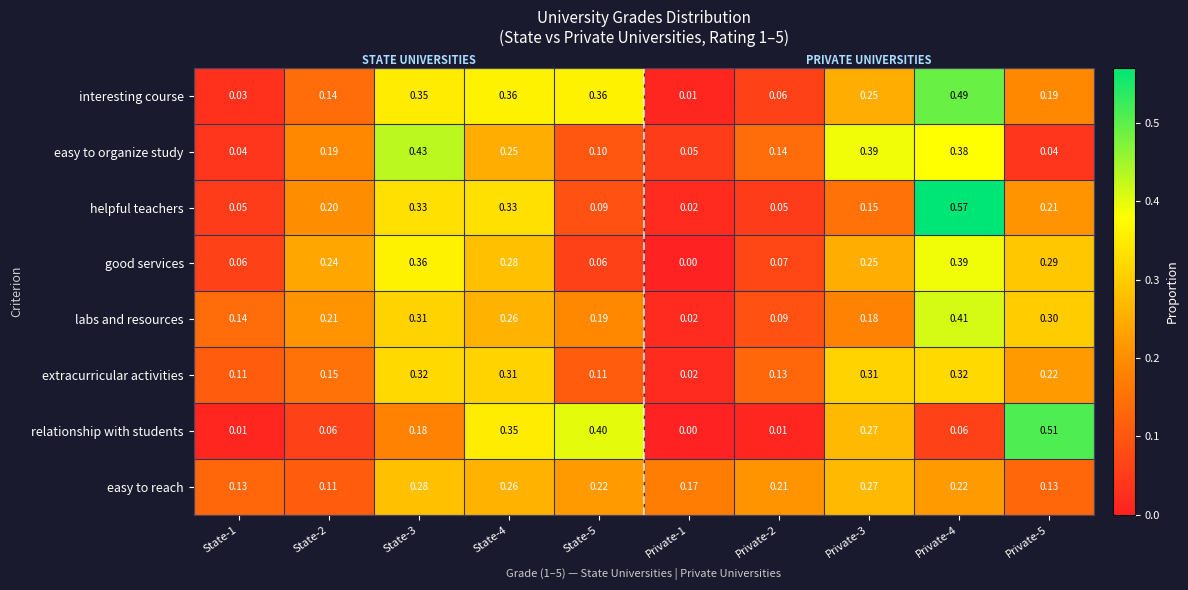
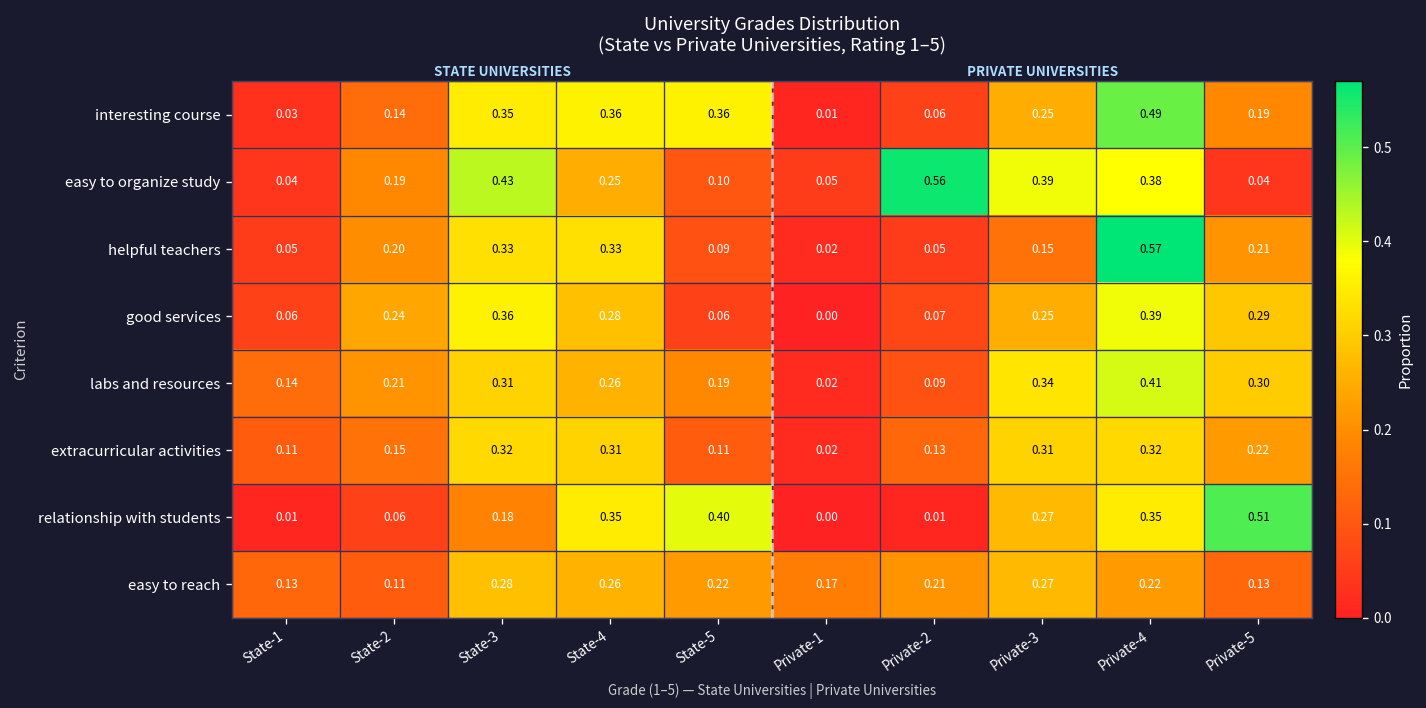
  {
    "interesting course": {
      "State-1": 0.03,
      "State-2": 0.14,
      "State-3": 0.35,
      "State-4": 0.36,
      "State-5": 0.36,
      "Private-1": 0.01,
      "Private-2": 0.06,
      "Private-3": 0.25,
      "Private-4": 0.49,
      "Private-5": 0.19
    },
    "easy to organize study": {
      "State-1": 0.04,
      "State-2": 0.19,
      "State-3": 0.43,
      "State-4": 0.25,
      "State-5": 0.10,
      "Private-1": 0.05,
-     "Private-2": 0.14,
+     "Private-2": 0.56,
      "Private-3": 0.39,
      "Private-4": 0.38,
      "Private-5": 0.04
    },
    "helpful teachers": {
      "State-1": 0.05,
      "State-2": 0.20,
      "State-3": 0.33,
      "State-4": 0.33,
      "State-5": 0.09,
      "Private-1": 0.02,
      "Private-2": 0.05,
      "Private-3": 0.15,
      "Private-4": 0.57,
      "Private-5": 0.21
    },
    "good services": {
      "State-1": 0.06,
      "State-2": 0.24,
      "State-3": 0.36,
      "State-4": 0.28,
      "State-5": 0.06,
      "Private-1": 0.00,
      "Private-2": 0.07,
      "Private-3": 0.25,
      "Private-4": 0.39,
      "Private-5": 0.29
    },
    "labs and resources": {
      "State-1": 0.14,
      "State-2": 0.21,
      "State-3": 0.31,
      "State-4": 0.26,
      "State-5": 0.19,
      "Private-1": 0.02,
      "Private-2": 0.09,
-     "Private-3": 0.18,
+     "Private-3": 0.34,
      "Private-4": 0.41,
      "Private-5": 0.30
    },
    "extracurricular activities": {
      "State-1": 0.11,
      "State-2": 0.15,
      "State-3": 0.32,
      "State-4": 0.31,
      "State-5": 0.11,
      "Private-1": 0.02,
      "Private-2": 0.13,
      "Private-3": 0.31,
      "Private-4": 0.32,
      "Private-5": 0.22
    },
    "relationship with students": {
      "State-1": 0.01,
      "State-2": 0.06,
      "State-3": 0.18,
      "State-4": 0.35,
      "State-5": 0.40,
      "Private-1": 0.00,
      "Private-2": 0.01,
      "Private-3": 0.27,
-     "Private-4": 0.06,
+     "Private-4": 0.35,
      "Private-5": 0.51
    },
    "easy to reach": {
      "State-1": 0.13,
      "State-2": 0.11,
      "State-3": 0.28,
      "State-4": 0.26,
      "State-5": 0.22,
      "Private-1": 0.17,
      "Private-2": 0.21,
      "Private-3": 0.27,
      "Private-4": 0.22,
      "Private-5": 0.13
    }
  }
